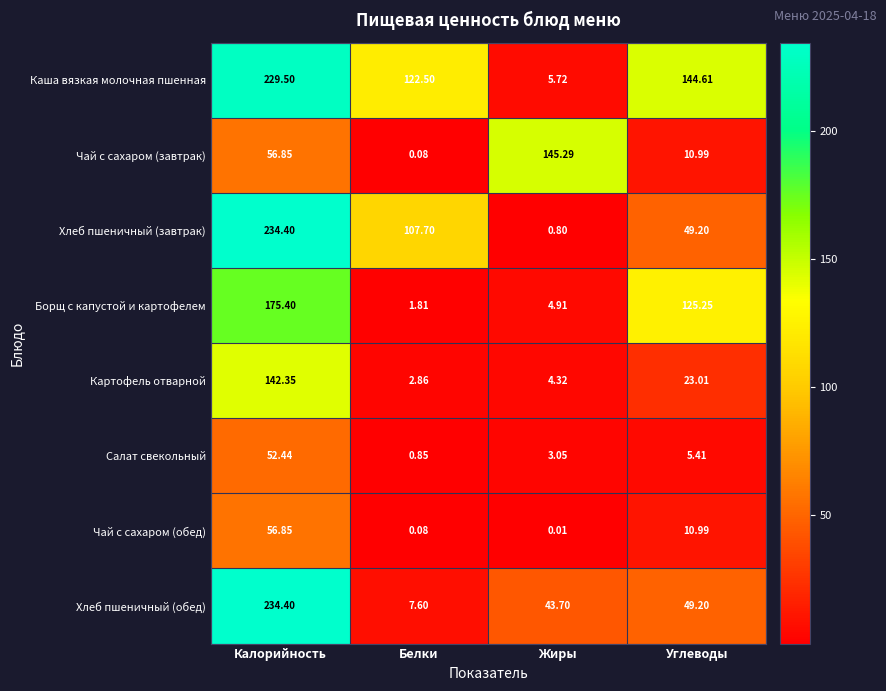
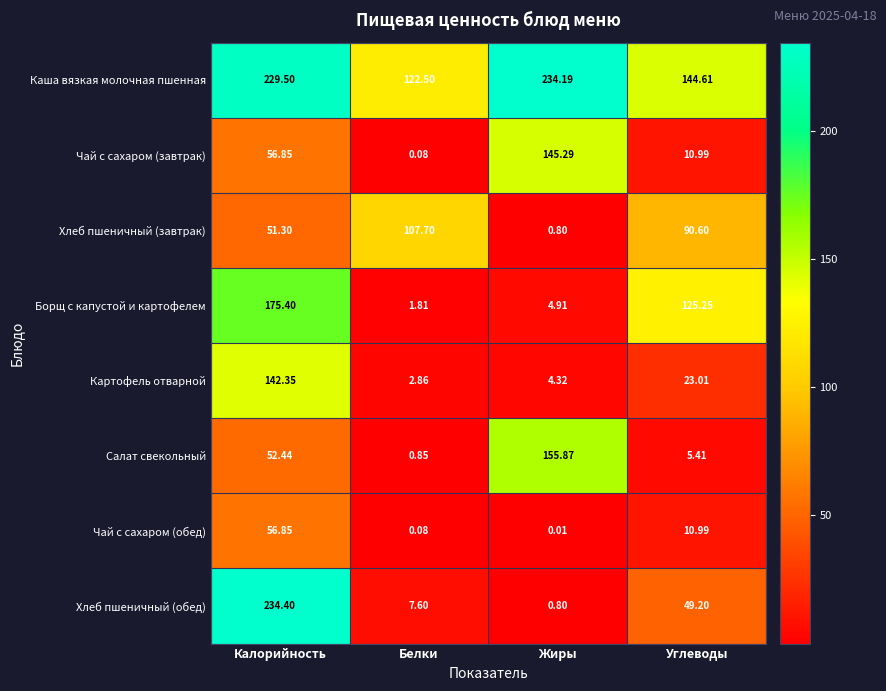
  {
    "Каша вязкая молочная пшенная": {
      "Калорийность": 229.50,
      "Белки": 122.50,
-     "Жиры": 5.72,
+     "Жиры": 234.19,
      "Углеводы": 144.61
    },
    "Чай с сахаром (завтрак)": {
      "Калорийность": 56.85,
      "Белки": 0.08,
      "Жиры": 145.29,
      "Углеводы": 10.99
    },
    "Хлеб пшеничный (завтрак)": {
-     "Калорийность": 234.40,
+     "Калорийность": 51.30,
      "Белки": 107.70,
      "Жиры": 0.80,
-     "Углеводы": 49.20
+     "Углеводы": 90.60
    },
    "Борщ с капустой и картофелем": {
      "Калорийность": 175.40,
      "Белки": 1.81,
      "Жиры": 4.91,
      "Углеводы": 125.25
    },
    "Картофель отварной": {
      "Калорийность": 142.35,
      "Белки": 2.86,
      "Жиры": 4.32,
      "Углеводы": 23.01
    },
    "Салат свекольный": {
      "Калорийность": 52.44,
      "Белки": 0.85,
-     "Жиры": 3.05,
+     "Жиры": 155.87,
      "Углеводы": 5.41
    },
    "Чай с сахаром (обед)": {
      "Калорийность": 56.85,
      "Белки": 0.08,
      "Жиры": 0.01,
      "Углеводы": 10.99
    },
    "Хлеб пшеничный (обед)": {
      "Калорийность": 234.40,
      "Белки": 7.60,
-     "Жиры": 43.70,
+     "Жиры": 0.80,
      "Углеводы": 49.20
    }
  }
